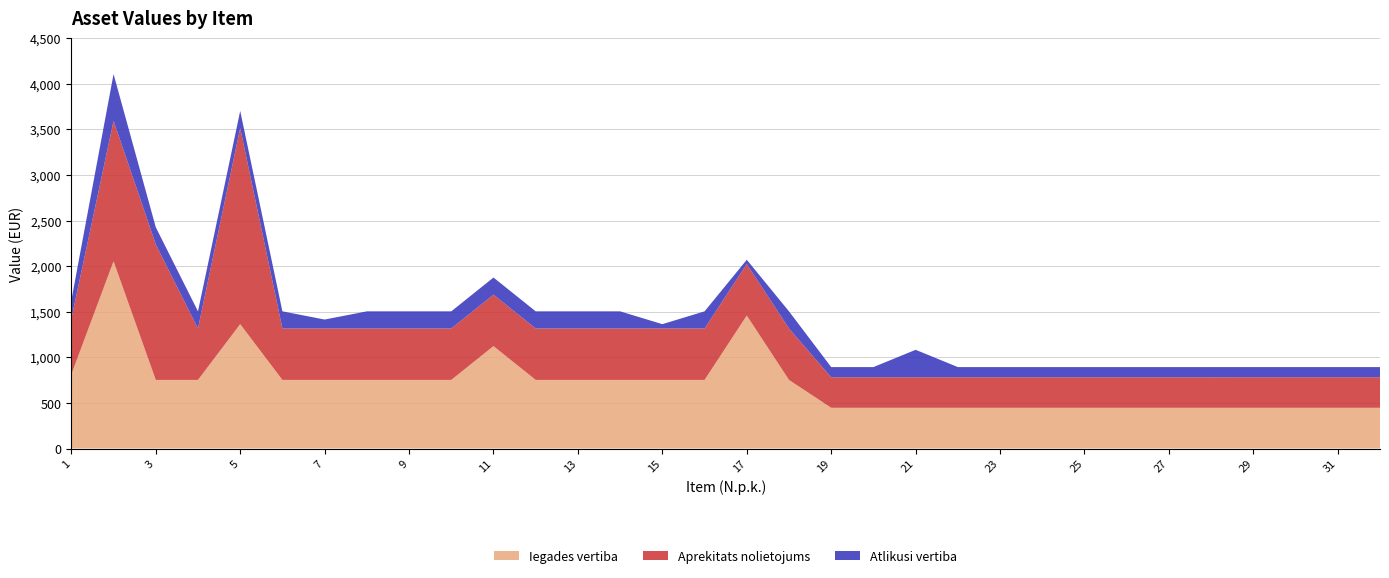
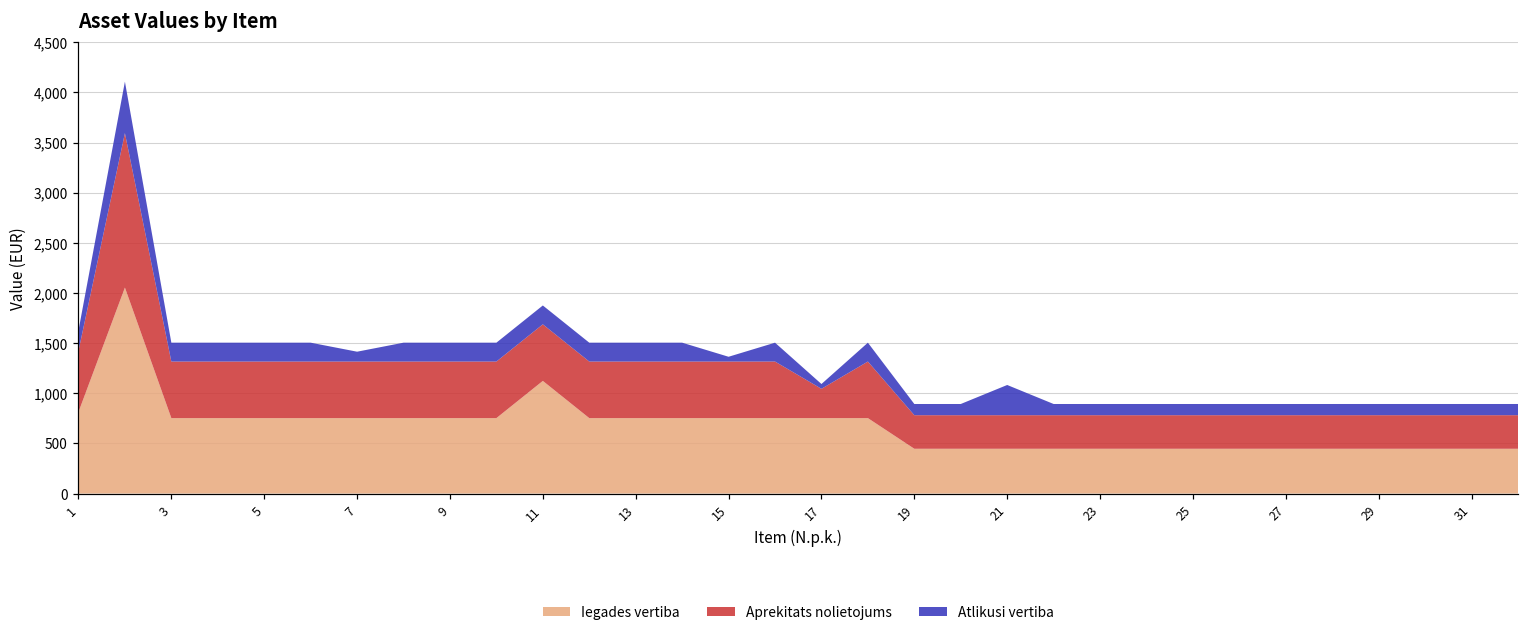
  {
    "Iegades vertiba": {
      "1": "800",
      "3": "800",
-     "5": "1,400",
+     "5": "800",
      "7": "800",
      "9": "800",
      "11": "1,100",
      "13": "800",
      "15": "800",
-     "17": "1,500",
+     "17": "800",
      "19": "400",
      "21": "400",
      "23": "400",
      "25": "400",
      "27": "400",
      "29": "400",
      "31": "400"
    },
    "Aprekitats nolietojums": {
      "1": "600",
-     "3": "1,500",
-     "5": "2,200",
+     "3": "600",
+     "5": "600",
      "7": "600",
      "9": "600",
      "11": "600",
      "13": "600",
      "15": "600",
-     "17": "600",
+     "17": "300",
      "19": "300",
      "21": "300",
      "23": "300",
      "25": "300",
      "27": "300",
      "29": "300",
      "31": "300"
    },
    "Atlikusi vertiba": {
      "1": "200",
      "3": "200",
      "5": "200",
      "7": "100",
      "9": "200",
      "11": "200",
      "13": "200",
      "15": "0",
      "17": "0",
      "19": "100",
      "21": "300",
      "23": "100",
      "25": "100",
      "27": "100",
      "29": "100",
      "31": "100"
    }
  }
